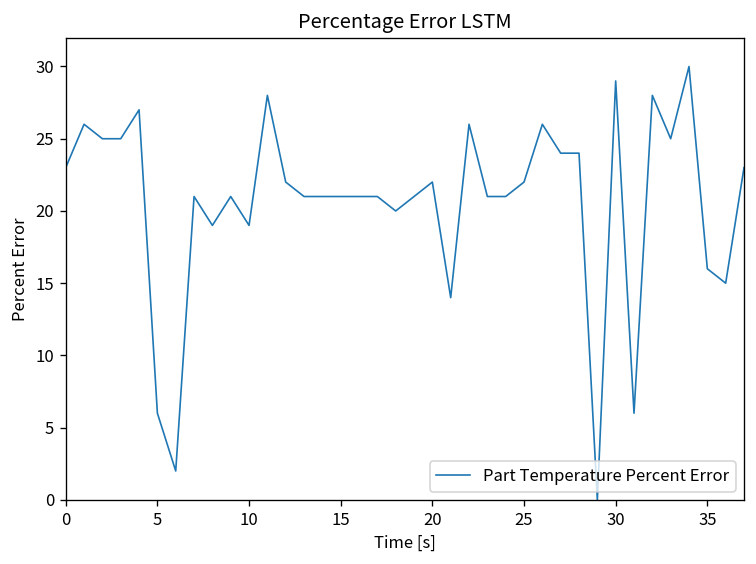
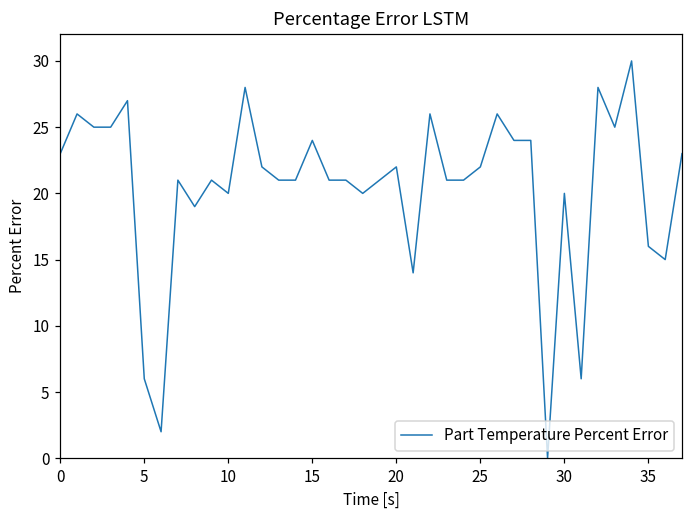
  {
    "0": 23,
    "5": 6,
-   "10": 19,
-   "15": 21,
+   "10": 20,
+   "15": 24,
    "20": 22,
    "25": 22,
-   "30": 29,
+   "30": 20,
    "35": 16
  }
